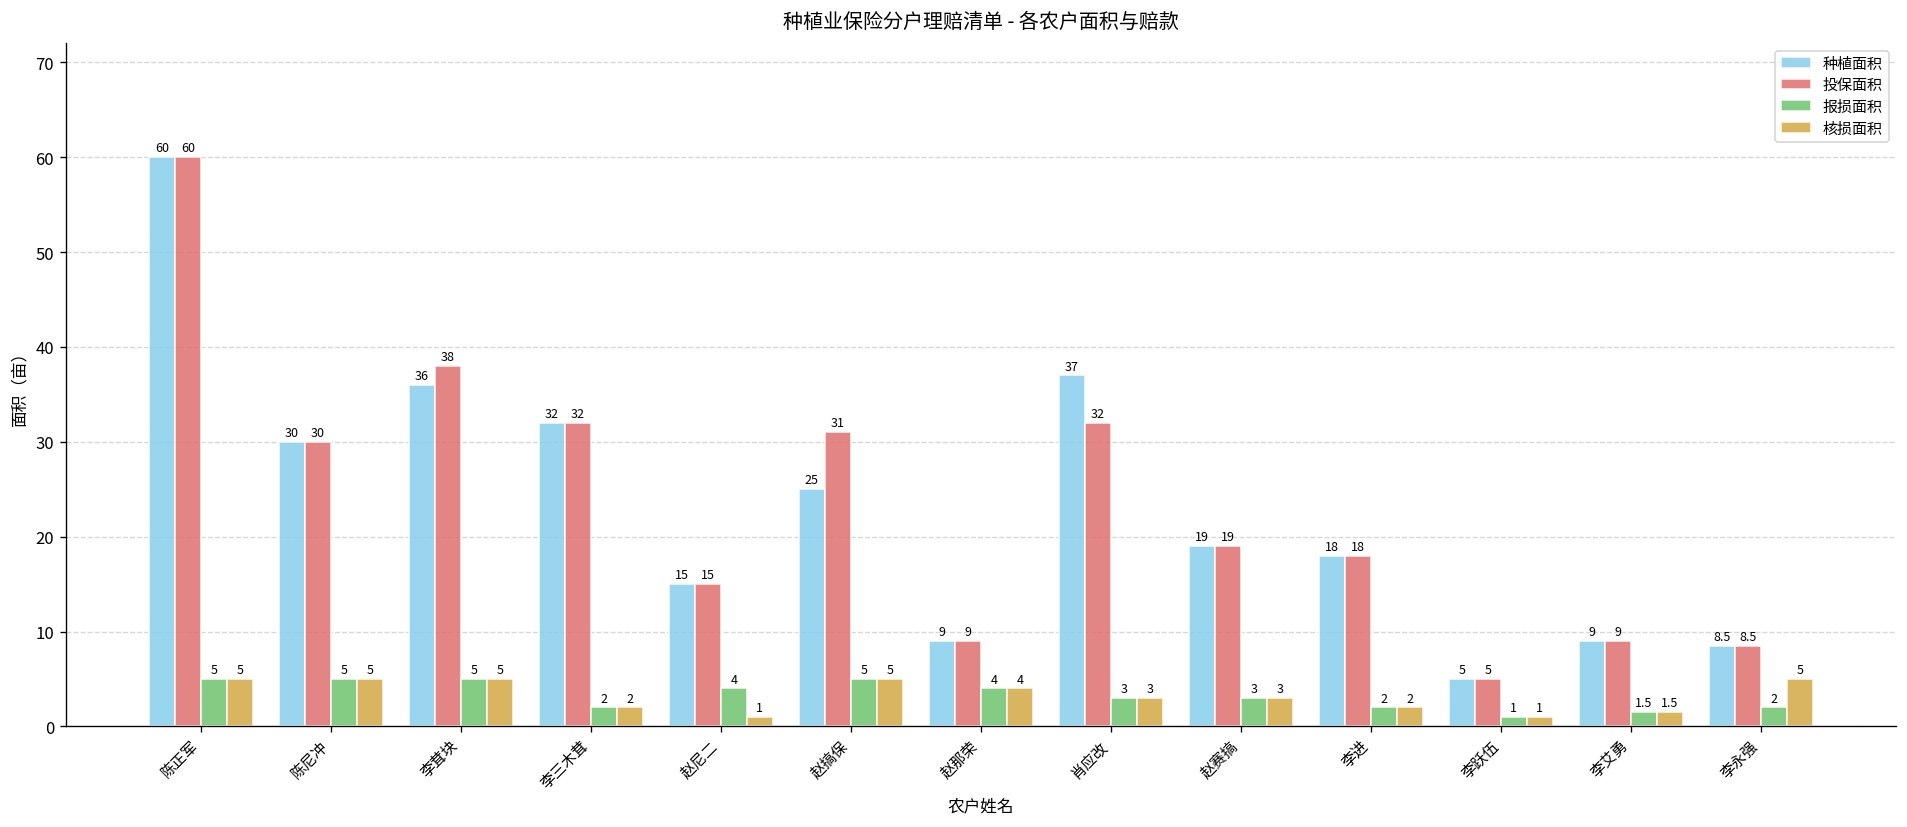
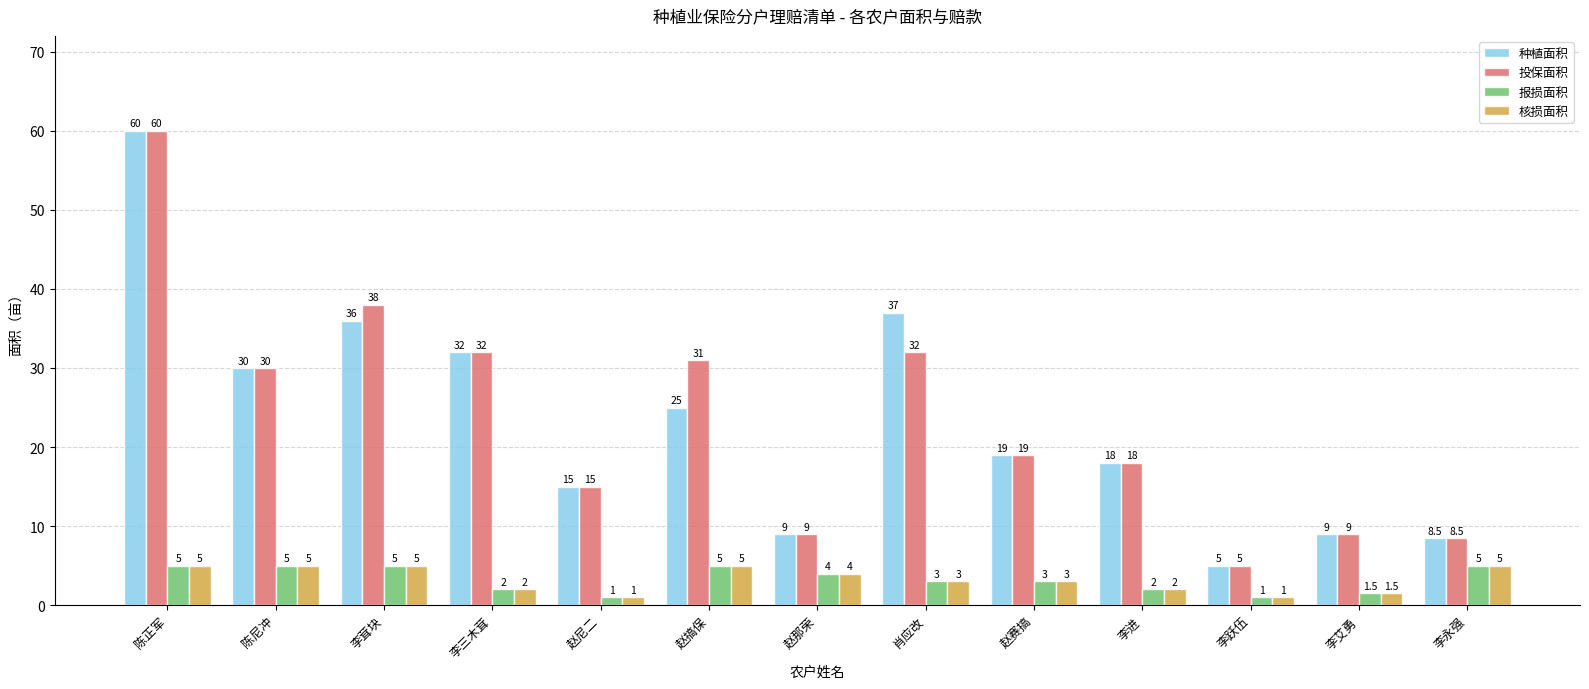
  {
    "种植面积": {
      "陈正军": 60,
      "陈尼冲": 30,
      "李茸块": 36,
      "李三木茸": 32,
      "赵尼二": 15,
      "赵搞保": 25,
      "赵那荣": 9,
      "肖应改": 37,
      "赵赛搞": 19,
      "李进": 18,
      "李跃伍": 5,
      "李艾勇": 9,
      "李永强": 8.5
    },
    "投保面积": {
      "陈正军": 60,
      "陈尼冲": 30,
      "李茸块": 38,
      "李三木茸": 32,
      "赵尼二": 15,
      "赵搞保": 31,
      "赵那荣": 9,
      "肖应改": 32,
      "赵赛搞": 19,
      "李进": 18,
      "李跃伍": 5,
      "李艾勇": 9,
      "李永强": 8.5
    },
    "报损面积": {
      "陈正军": 5,
      "陈尼冲": 5,
      "李茸块": 5,
      "李三木茸": 2,
-     "赵尼二": 4,
+     "赵尼二": 1,
      "赵搞保": 5,
      "赵那荣": 4,
      "肖应改": 3,
      "赵赛搞": 3,
      "李进": 2,
      "李跃伍": 1,
      "李艾勇": 1.5,
-     "李永强": 2
+     "李永强": 5
    },
    "核损面积": {
      "陈正军": 5,
      "陈尼冲": 5,
      "李茸块": 5,
      "李三木茸": 2,
      "赵尼二": 1,
      "赵搞保": 5,
      "赵那荣": 4,
      "肖应改": 3,
      "赵赛搞": 3,
      "李进": 2,
      "李跃伍": 1,
      "李艾勇": 1.5,
      "李永强": 5
    }
  }
